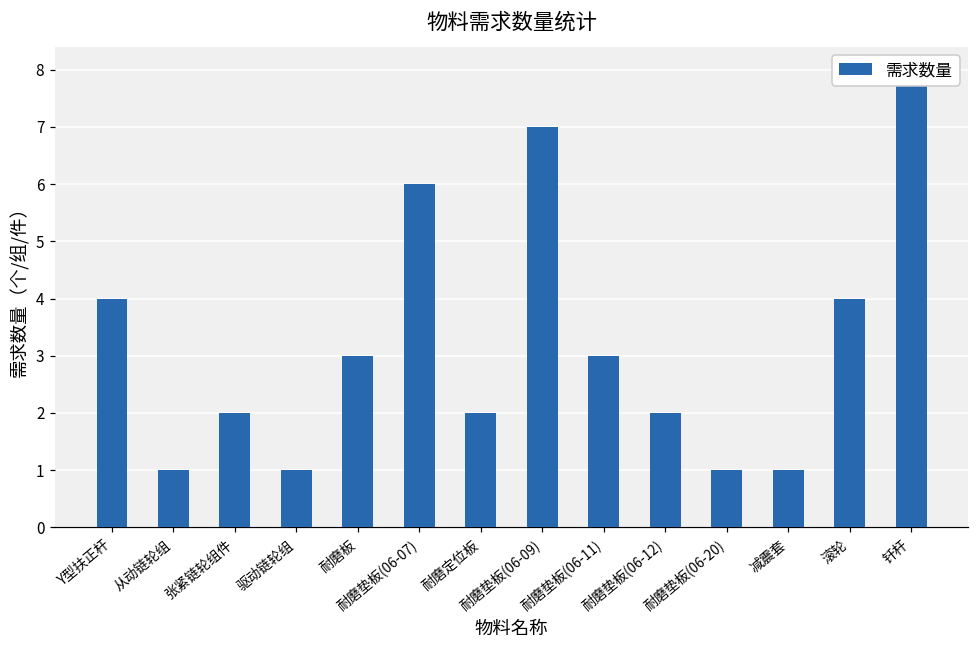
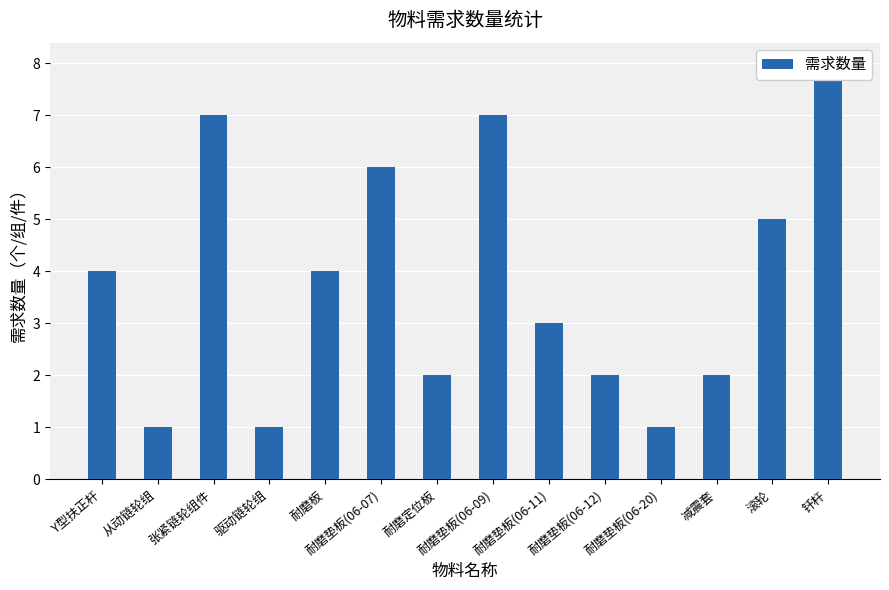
  {
    "Y型扶正杆": 4,
    "从动链轮组": 1,
-   "张紧链轮组件": 2,
+   "张紧链轮组件": 7,
    "驱动链轮组": 1,
-   "耐磨板": 3,
+   "耐磨板": 4,
    "耐磨垫板(06-07)": 6,
    "耐磨定位板": 2,
    "耐磨垫板(06-09)": 7,
    "耐磨垫板(06-11)": 3,
    "耐磨垫板(06-12)": 2,
    "耐磨垫板(06-20)": 1,
-   "减震套": 1,
-   "滚轮": 4
+   "减震套": 2,
+   "滚轮": 5
  }
